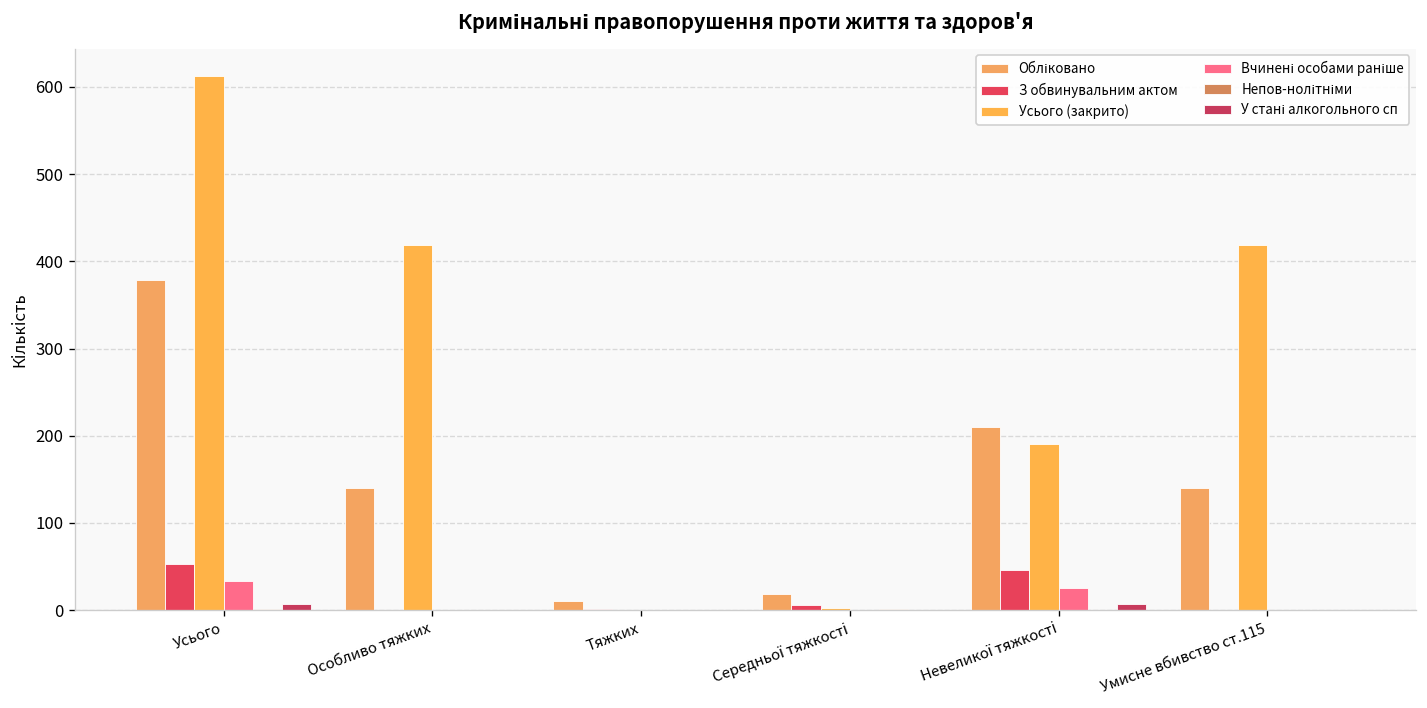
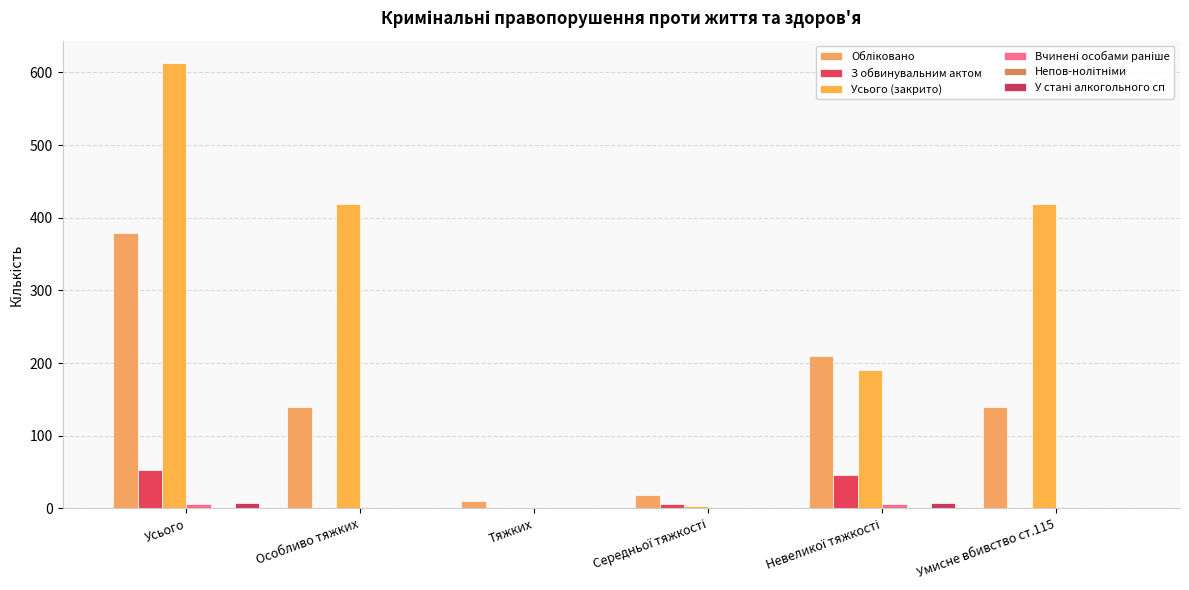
  {
    "Вчинені особами раніше": {
-     "Усього": 30,
+     "Усього": 10,
      "Особливо тяжких": 0,
      "Тяжких": 0,
      "Середньої тяжкості": 0,
-     "Невеликої тяжкості": 30,
+     "Невеликої тяжкості": 10,
      "Умисне вбивство ст.115": 0
    }
  }
